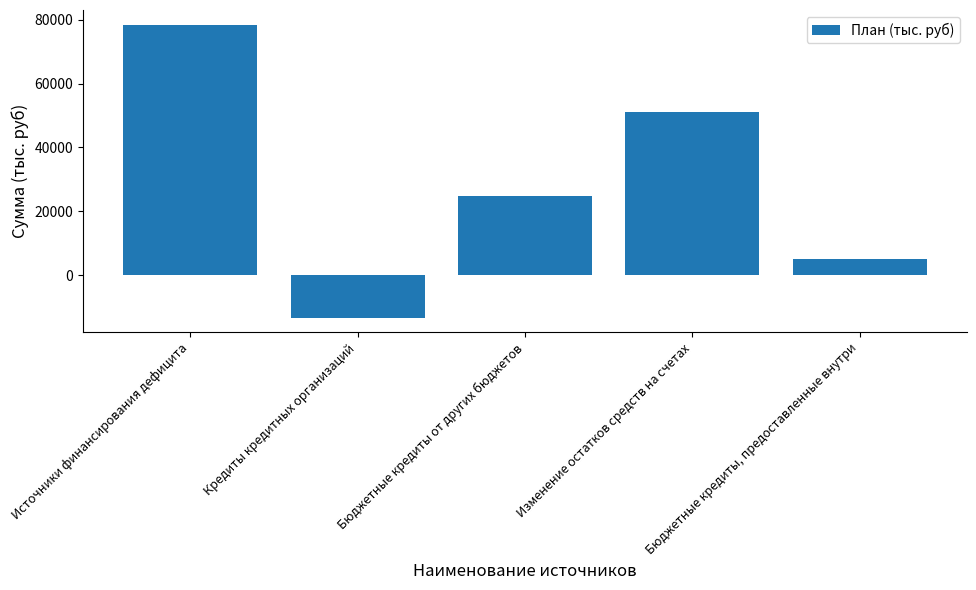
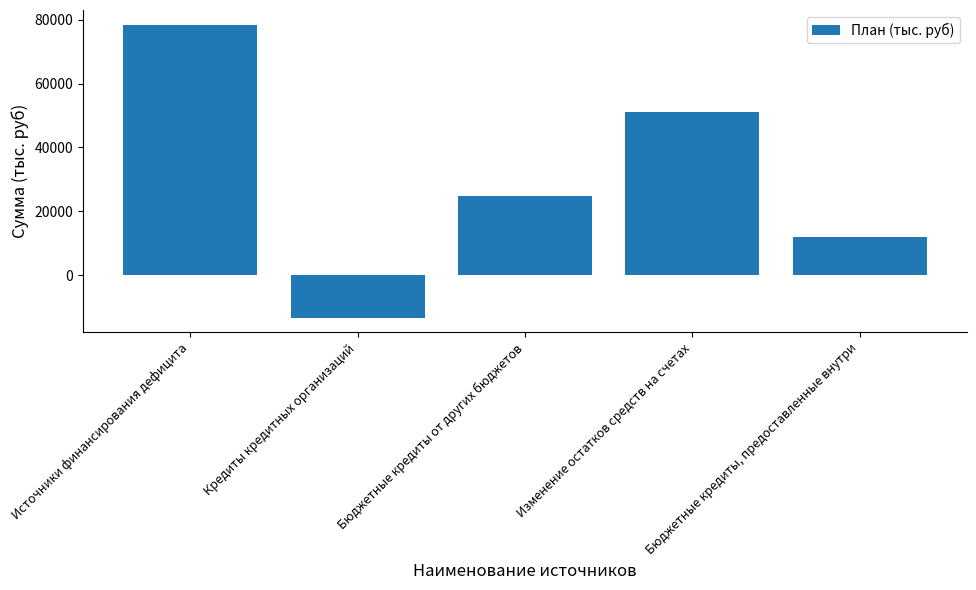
  {
    "Источники финансирования дефицита": 78000,
    "Кредиты кредитных организаций": -13000,
    "Бюджетные кредиты от других бюджетов": 25000,
    "Изменение остатков средств на счетах": 51000,
-   "Бюджетные кредиты, предоставленные внутри": 5000
+   "Бюджетные кредиты, предоставленные внутри": 12000
  }
